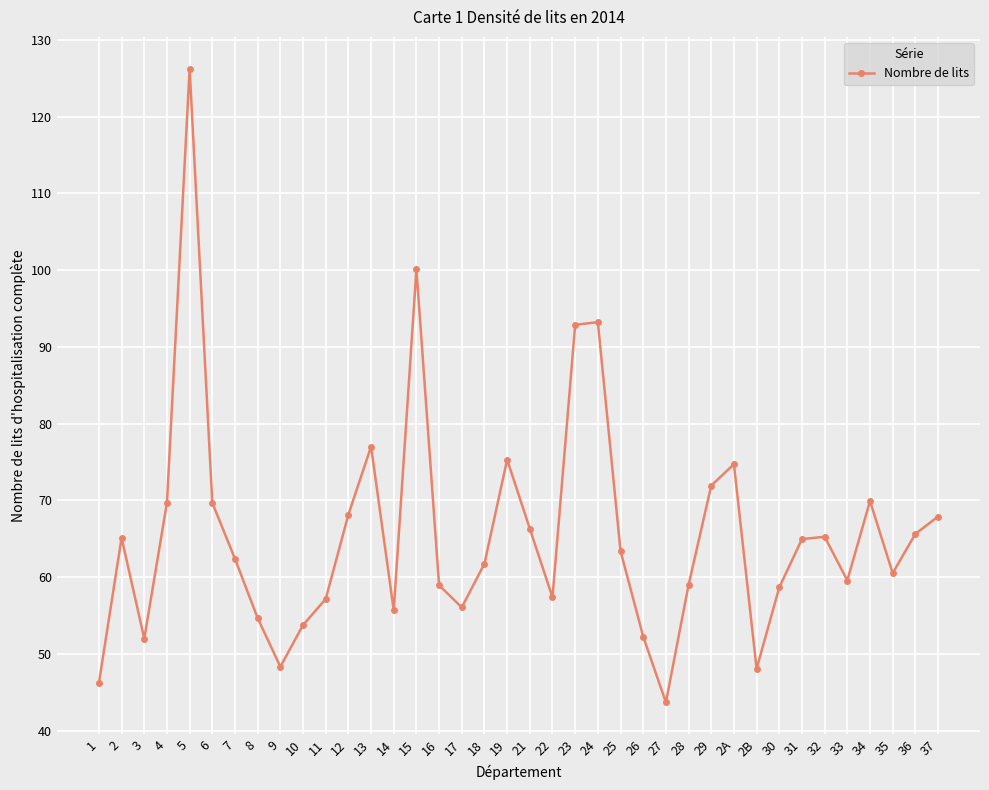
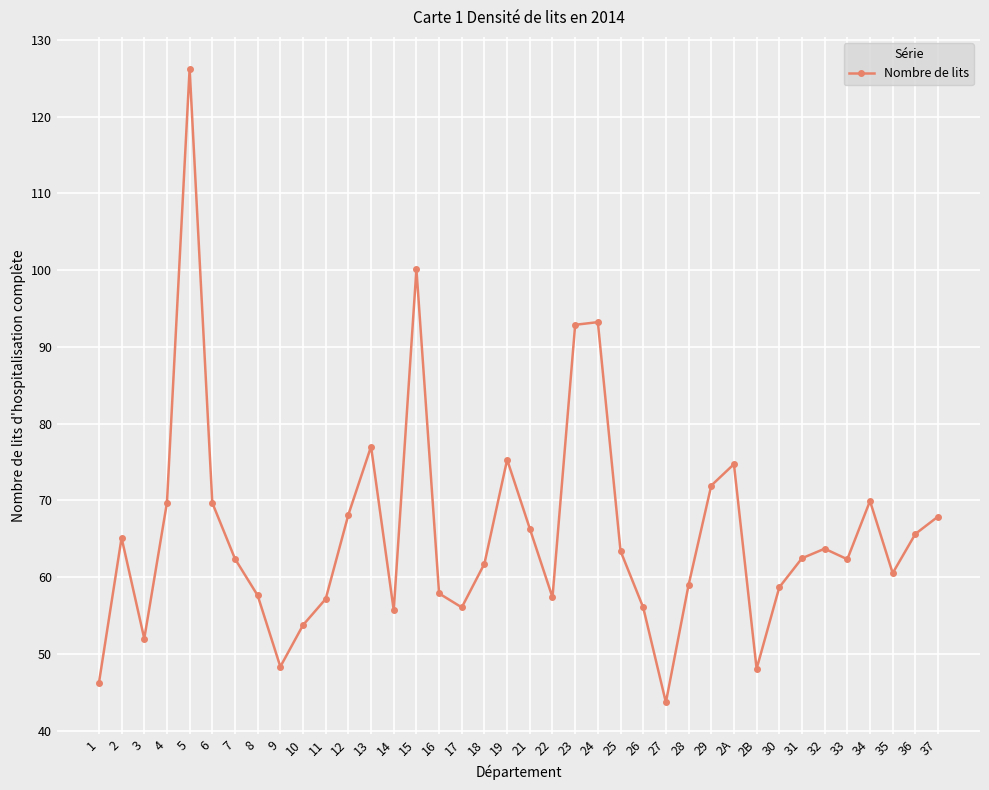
  {
    "1": 46,
    "2": 65,
    "3": 52,
    "4": 70,
    "5": 126,
    "6": 70,
    "7": 62,
-   "8": 55,
+   "8": 58,
    "9": 48,
    "10": 54,
    "11": 57,
    "12": 68,
    "13": 77,
    "14": 56,
    "15": 100,
-   "16": 59,
+   "16": 58,
    "17": 56,
    "18": 62,
    "19": 75,
    "21": 66,
    "22": 57,
    "23": 93,
    "24": 93,
    "25": 63,
-   "26": 52,
+   "26": 56,
    "27": 44,
    "28": 59,
    "29": 72,
    "2A": 75,
    "2B": 48,
    "30": 59,
-   "31": 65,
-   "32": 65,
-   "33": 60,
+   "31": 62,
+   "32": 64,
+   "33": 62,
    "34": 70,
    "35": 61,
    "36": 66,
    "37": 68
  }
